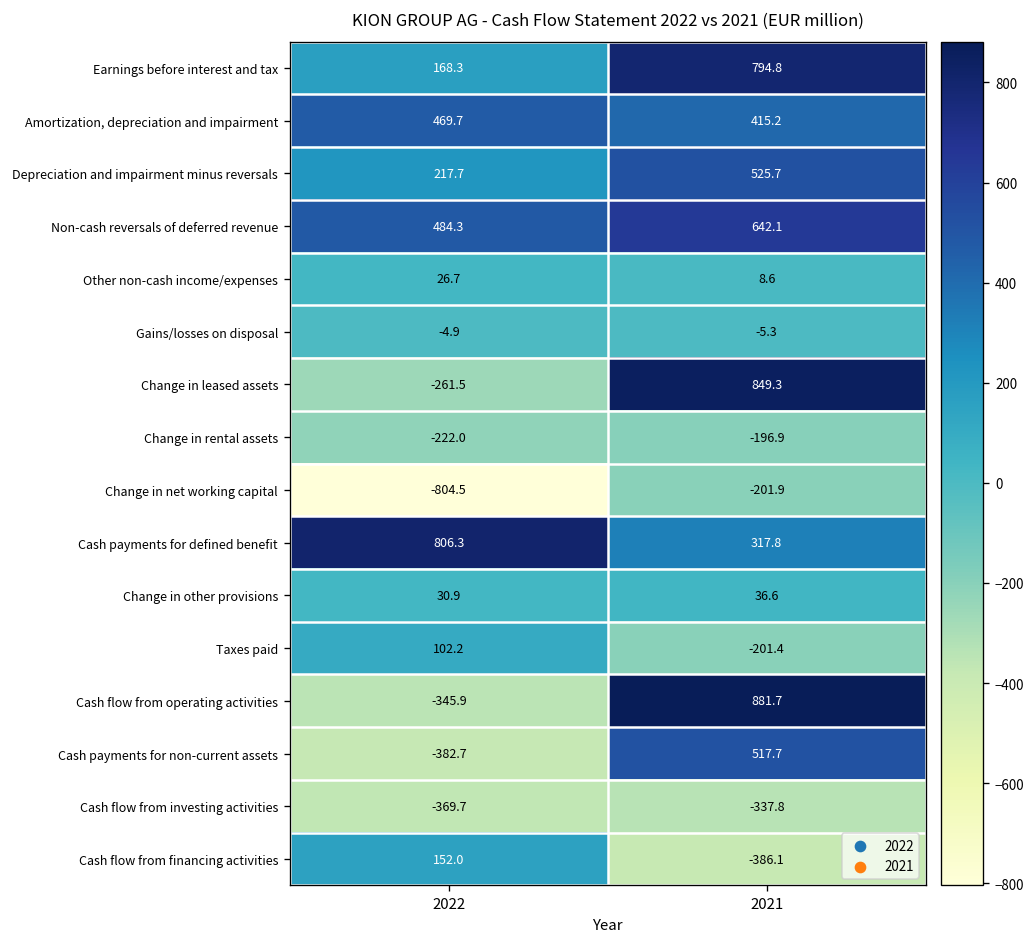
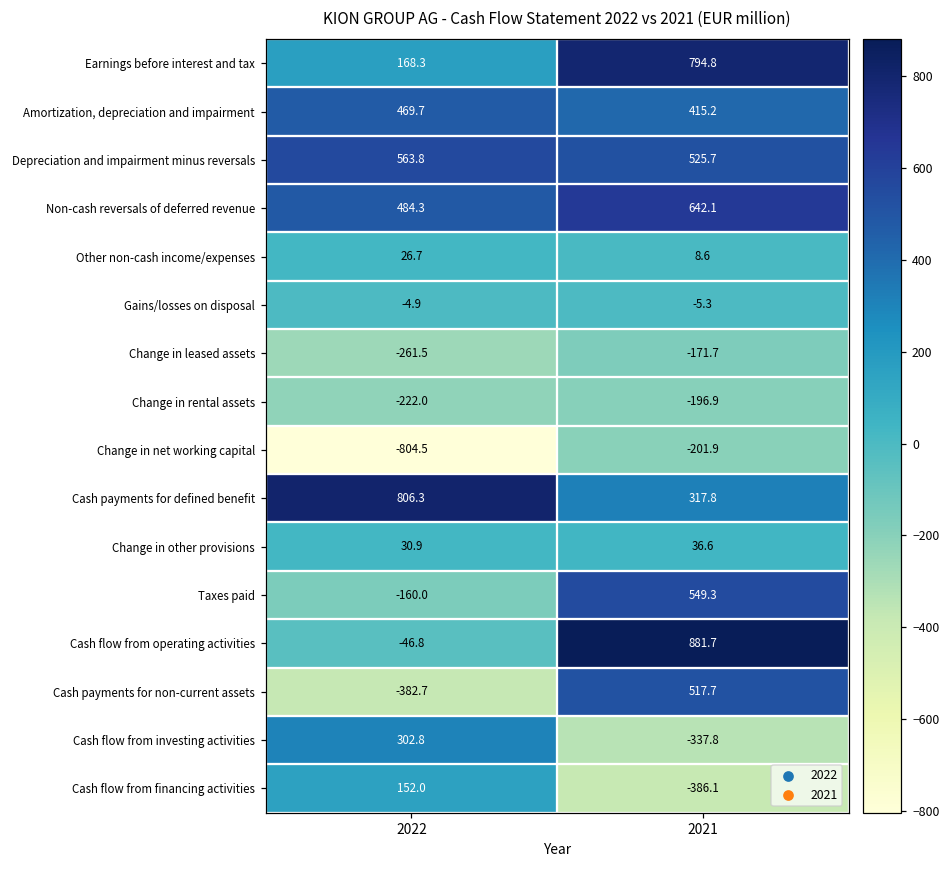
  {
    "Earnings before interest and tax": {
      "2022": 168.3,
      "2021": 794.8
    },
    "Amortization, depreciation and impairment": {
      "2022": 469.7,
      "2021": 415.2
    },
    "Depreciation and impairment minus reversals": {
-     "2022": 217.7,
+     "2022": 563.8,
      "2021": 525.7
    },
    "Non-cash reversals of deferred revenue": {
      "2022": 484.3,
      "2021": 642.1
    },
    "Other non-cash income/expenses": {
      "2022": 26.7,
      "2021": 8.6
    },
    "Gains/losses on disposal": {
      "2022": -4.9,
      "2021": -5.3
    },
    "Change in leased assets": {
      "2022": -261.5,
-     "2021": 849.3
+     "2021": -171.7
    },
    "Change in rental assets": {
      "2022": -222.0,
      "2021": -196.9
    },
    "Change in net working capital": {
      "2022": -804.5,
      "2021": -201.9
    },
    "Cash payments for defined benefit": {
      "2022": 806.3,
      "2021": 317.8
    },
    "Change in other provisions": {
      "2022": 30.9,
      "2021": 36.6
    },
    "Taxes paid": {
-     "2022": 102.2,
-     "2021": -201.4
+     "2022": -160.0,
+     "2021": 549.3
    },
    "Cash flow from operating activities": {
-     "2022": -345.9,
+     "2022": -46.8,
      "2021": 881.7
    },
    "Cash payments for non-current assets": {
      "2022": -382.7,
      "2021": 517.7
    },
    "Cash flow from investing activities": {
-     "2022": -369.7,
+     "2022": 302.8,
      "2021": -337.8
    },
    "Cash flow from financing activities": {
      "2022": 152.0,
      "2021": -386.1
    }
  }
